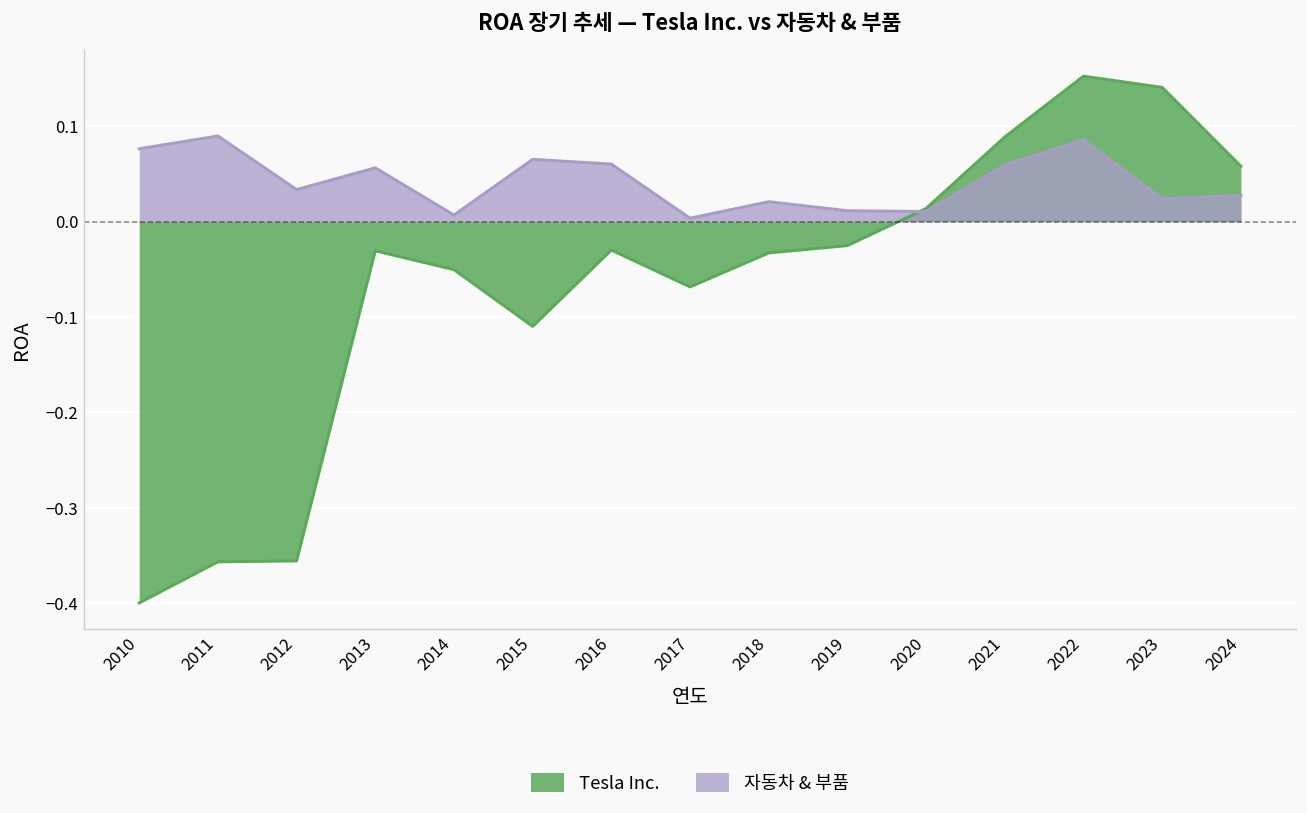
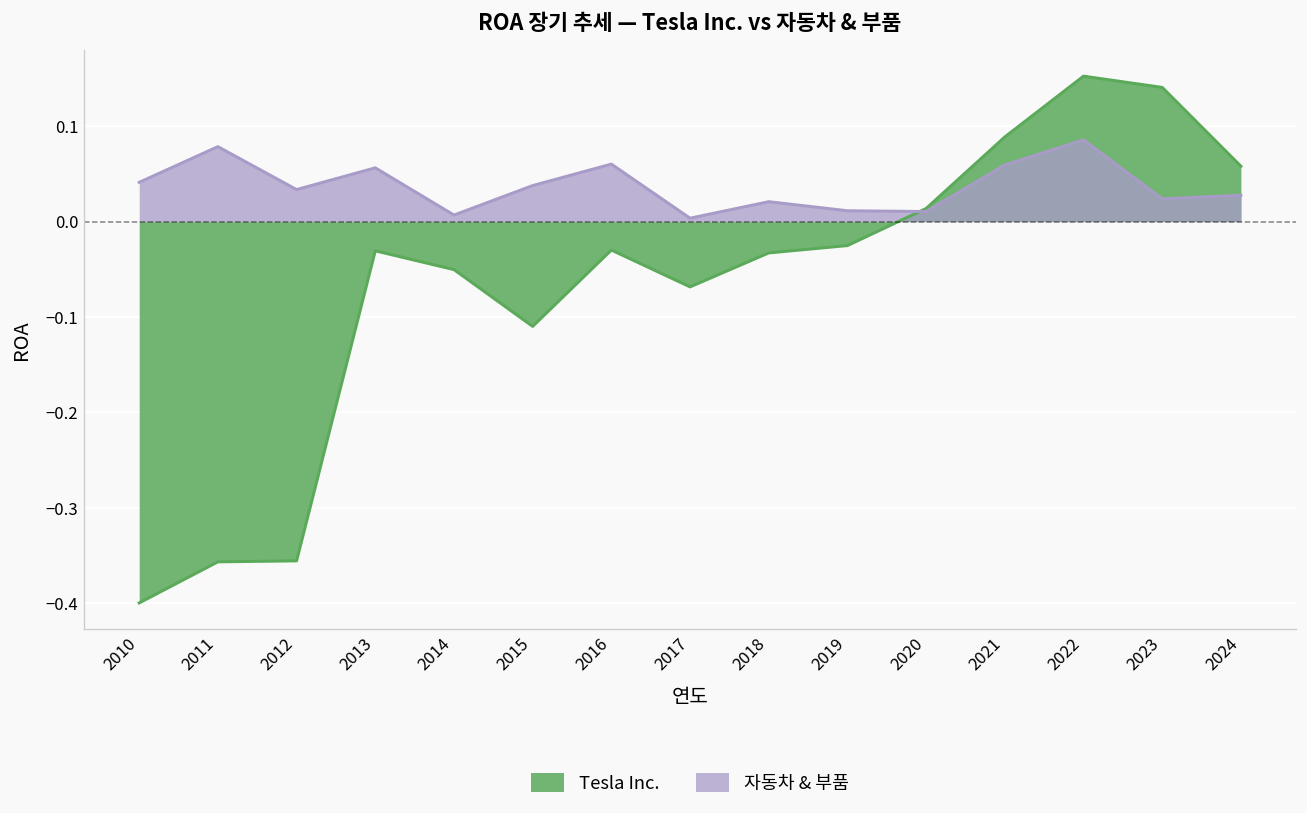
  {
    "자동차 & 부품": {
-     "2010": 0.08,
-     "2011": 0.09,
+     "2010": 0.04,
+     "2011": 0.08,
      "2012": 0.03,
      "2013": 0.06,
      "2014": 0.01,
-     "2015": 0.07,
+     "2015": 0.04,
      "2016": 0.06,
      "2017": 0.00,
      "2018": 0.02,
      "2019": 0.01,
      "2021": 0.06,
      "2022": 0.09,
      "2023": 0.02,
      "2024": 0.03
    }
  }
